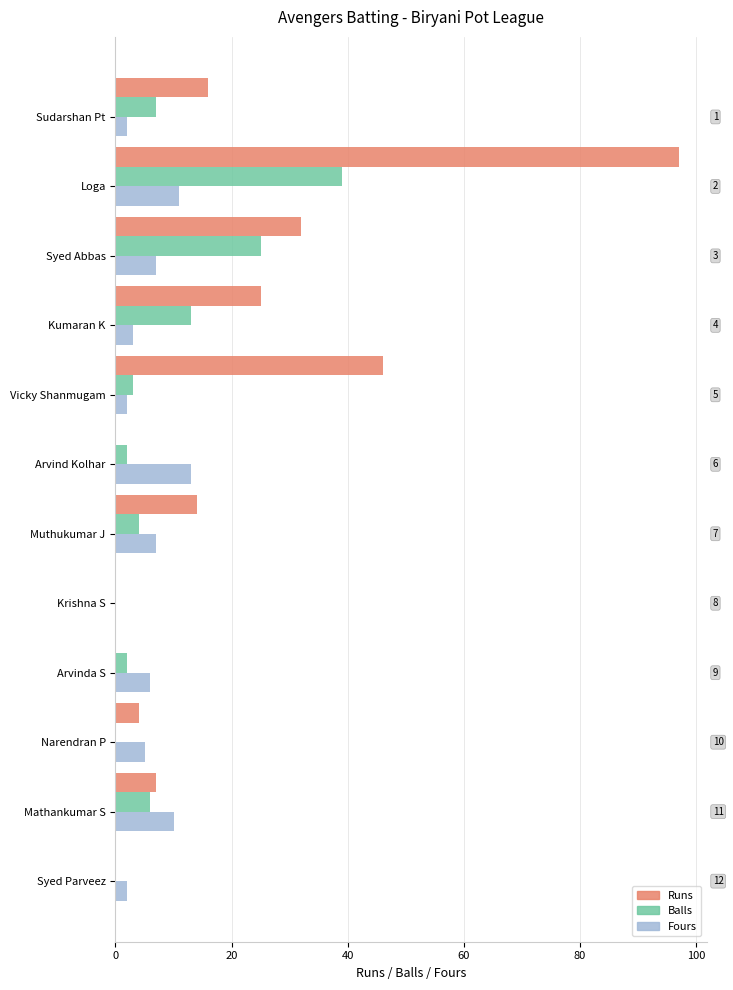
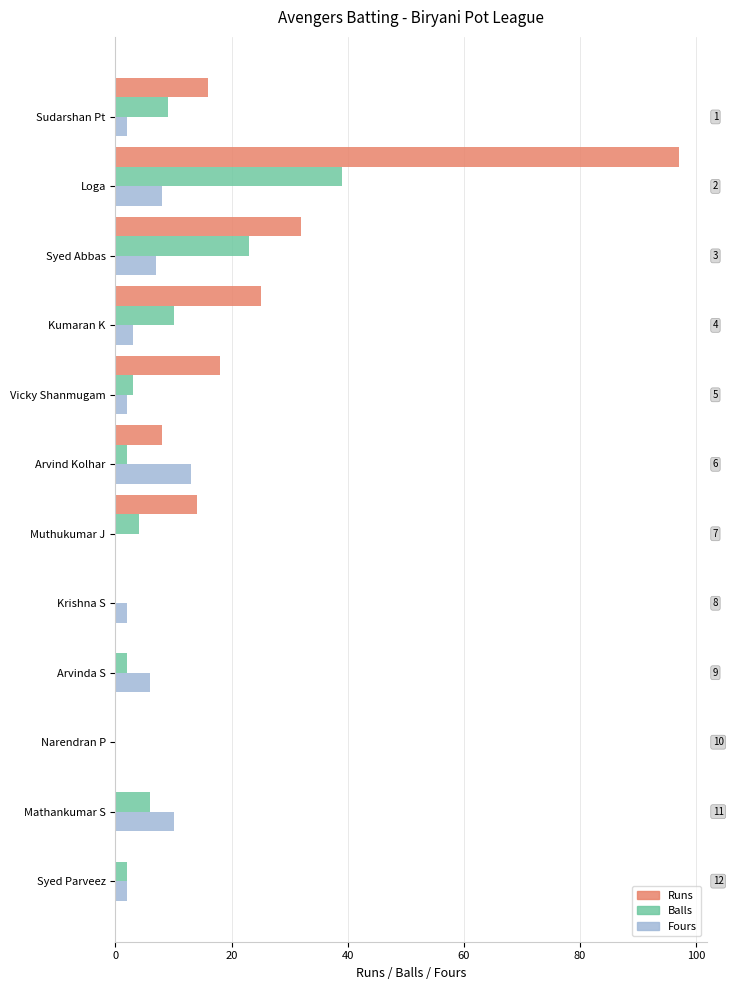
  {
    "Runs": {
      "Sudarshan Pt": 16,
      "Loga": 97,
      "Syed Abbas": 32,
      "Kumaran K": 25,
-     "Vicky Shanmugam": 46,
-     "Arvind Kolhar": 0,
+     "Vicky Shanmugam": 18,
+     "Arvind Kolhar": 8,
      "Muthukumar J": 14,
      "Krishna S": 0,
      "Arvinda S": 0,
-     "Narendran P": 4,
-     "Mathankumar S": 7,
+     "Narendran P": 0,
+     "Mathankumar S": 0,
      "Syed Parveez": 0
    },
    "Balls": {
-     "Sudarshan Pt": 7,
+     "Sudarshan Pt": 9,
      "Loga": 39,
-     "Syed Abbas": 25,
-     "Kumaran K": 13,
+     "Syed Abbas": 23,
+     "Kumaran K": 10,
      "Vicky Shanmugam": 3,
      "Arvind Kolhar": 2,
      "Muthukumar J": 4,
      "Krishna S": 0,
      "Arvinda S": 2,
      "Narendran P": 0,
      "Mathankumar S": 6,
-     "Syed Parveez": 0
+     "Syed Parveez": 2
    },
    "Fours": {
      "Sudarshan Pt": 2,
-     "Loga": 11,
+     "Loga": 8,
      "Syed Abbas": 7,
      "Kumaran K": 3,
      "Vicky Shanmugam": 2,
      "Arvind Kolhar": 13,
-     "Muthukumar J": 7,
-     "Krishna S": 0,
+     "Muthukumar J": 0,
+     "Krishna S": 2,
      "Arvinda S": 6,
-     "Narendran P": 5,
+     "Narendran P": 0,
      "Mathankumar S": 10,
      "Syed Parveez": 2
    }
  }
